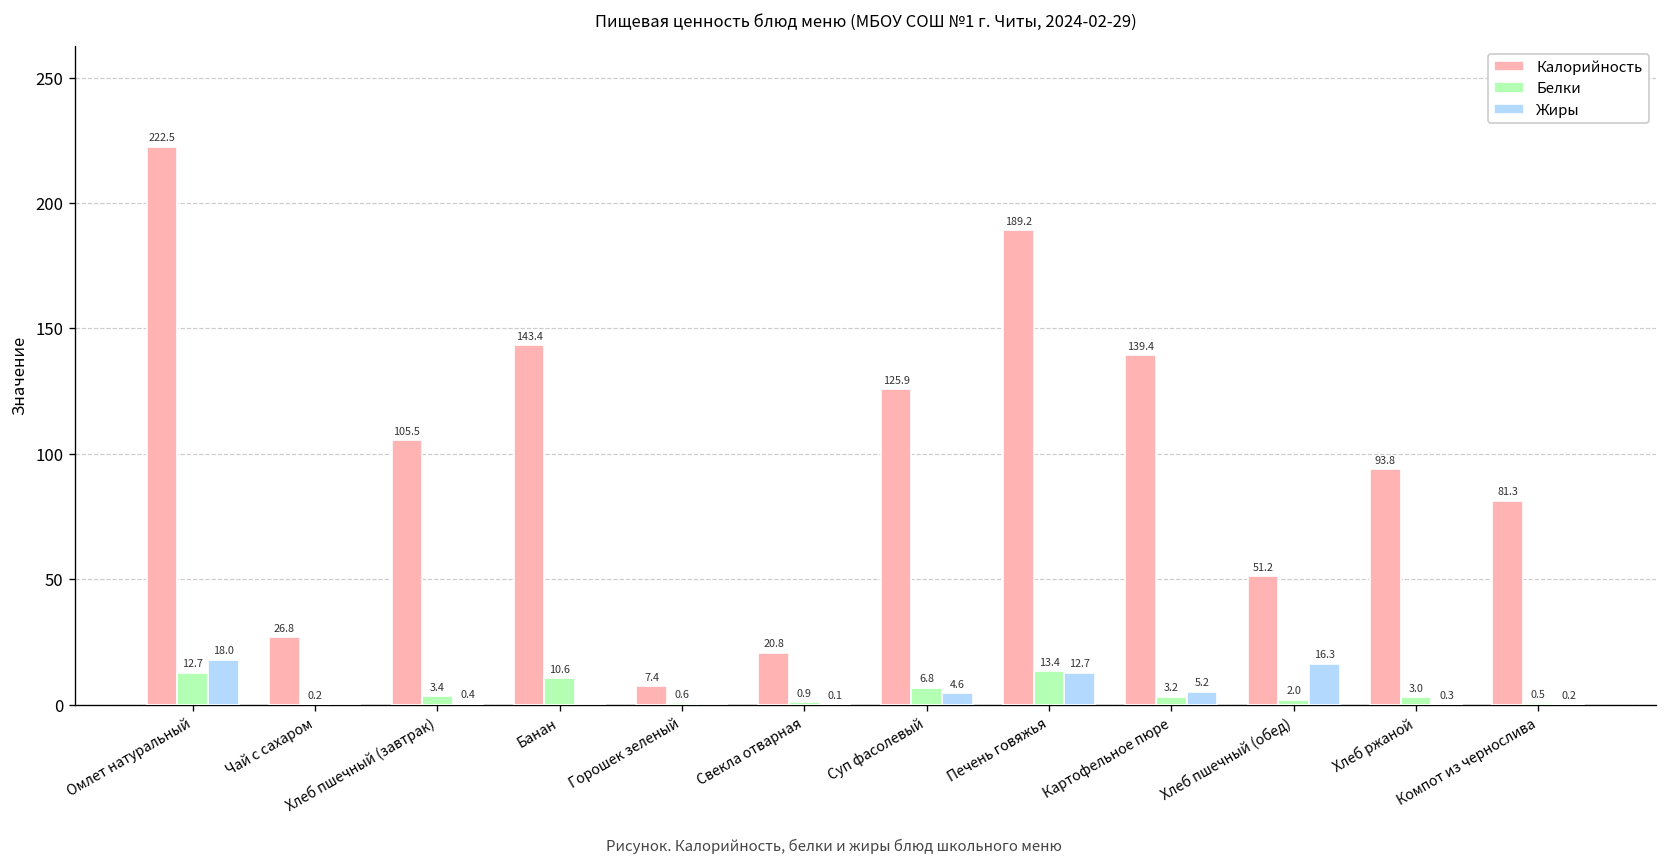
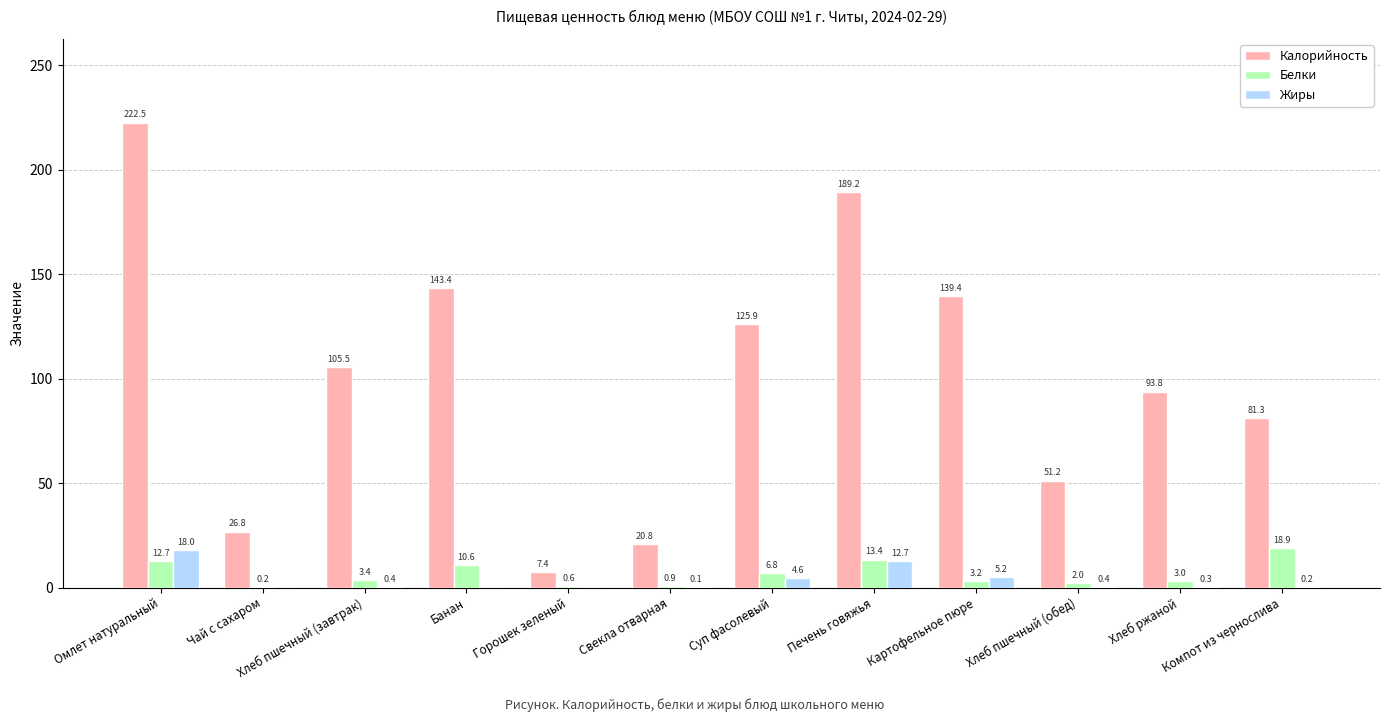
  {
    "Калорийность": {
      "Омлет натуральный": 222.5,
      "Чай с сахаром": 26.8,
      "Хлеб пшечный (завтрак)": 105.5,
      "Банан": 143.4,
      "Горошек зеленый": 7.4,
      "Свекла отварная": 20.8,
      "Суп фасолевый": 125.9,
      "Печень говяжья": 189.2,
      "Картофельное пюре": 139.4,
      "Хлеб пшечный (обед)": 51.2,
      "Хлеб ржаной": 93.8,
      "Компот из чернослива": 81.3
    },
    "Белки": {
      "Омлет натуральный": 12.7,
      "Чай с сахаром": 0.2,
      "Хлеб пшечный (завтрак)": 3.4,
      "Банан": 10.6,
      "Горошек зеленый": 0.6,
      "Свекла отварная": 0.9,
      "Суп фасолевый": 6.8,
      "Печень говяжья": 13.4,
      "Картофельное пюре": 3.2,
      "Хлеб пшечный (обед)": 2.0,
      "Хлеб ржаной": 3.0,
-     "Компот из чернослива": 0.5
+     "Компот из чернослива": 18.9
    },
    "Жиры": {
      "Омлет натуральный": 18.0,
      "Хлеб пшечный (завтрак)": 0.4,
      "Свекла отварная": 0.1,
      "Суп фасолевый": 4.6,
      "Печень говяжья": 12.7,
      "Картофельное пюре": 5.2,
-     "Хлеб пшечный (обед)": 16.3,
+     "Хлеб пшечный (обед)": 0.4,
      "Хлеб ржаной": 0.3,
      "Компот из чернослива": 0.2
    }
  }
